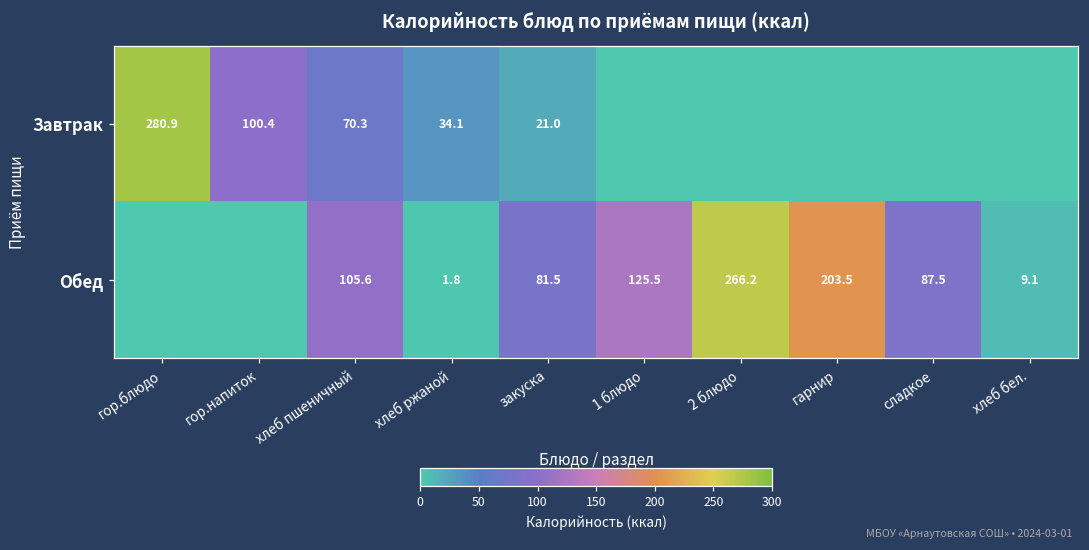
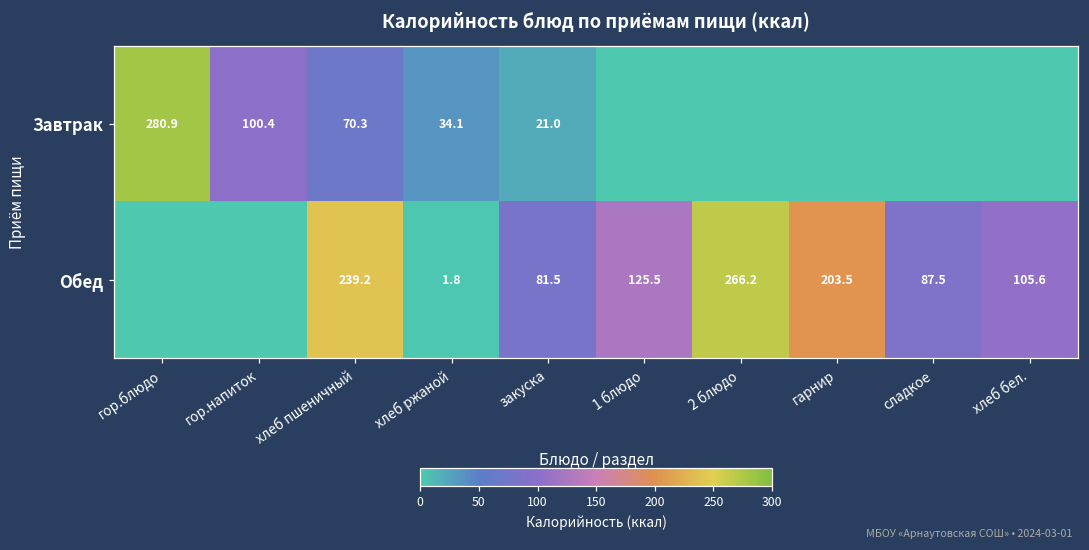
  {
    "Завтрак": {
      "гор.блюдо": 280.9,
      "гор.напиток": 100.4,
      "хлеб пшеничный": 70.3,
      "хлеб ржаной": 34.1,
      "закуска": 21.0
    },
    "Обед": {
-     "хлеб пшеничный": 105.6,
+     "хлеб пшеничный": 239.2,
      "хлеб ржаной": 1.8,
      "закуска": 81.5,
      "1 блюдо": 125.5,
      "2 блюдо": 266.2,
      "гарнир": 203.5,
      "сладкое": 87.5,
-     "хлеб бел.": 9.1
+     "хлеб бел.": 105.6
    }
  }
